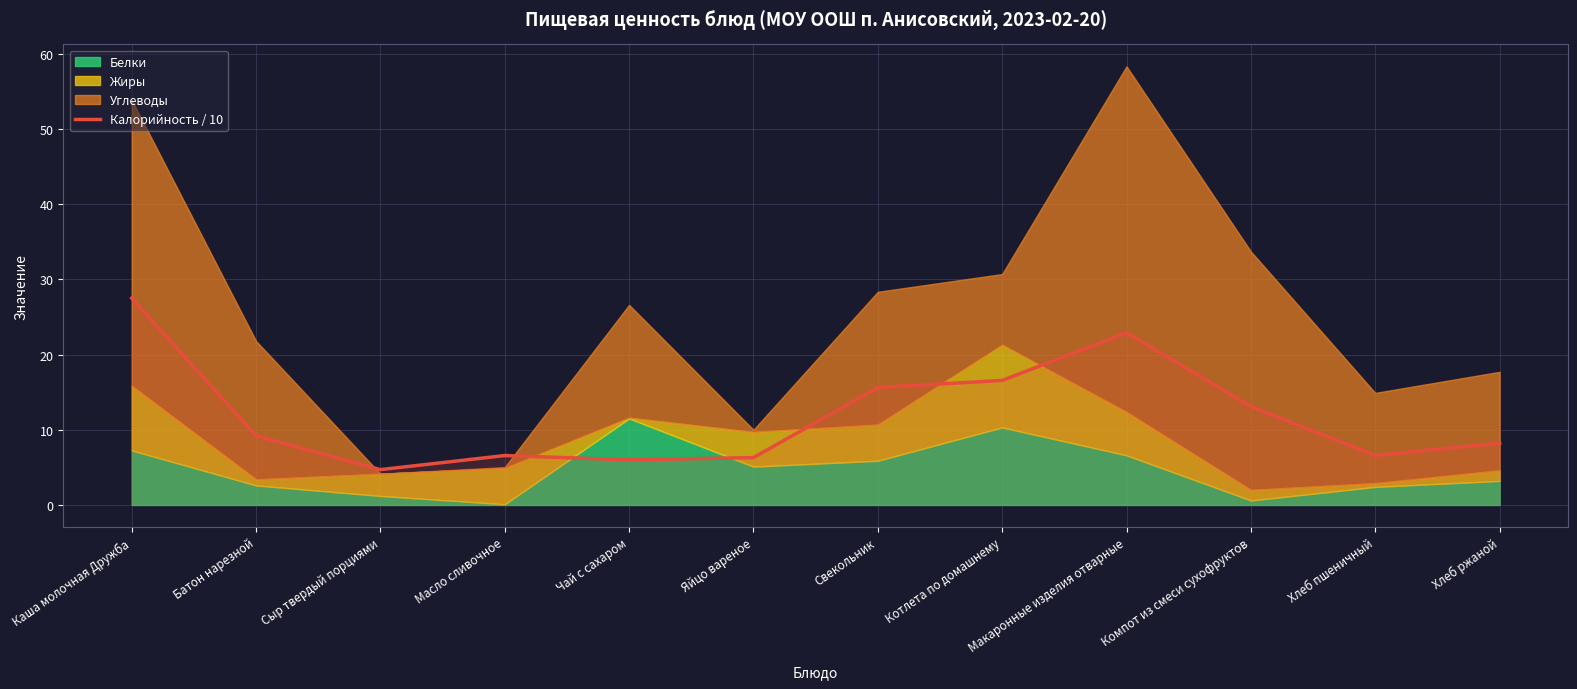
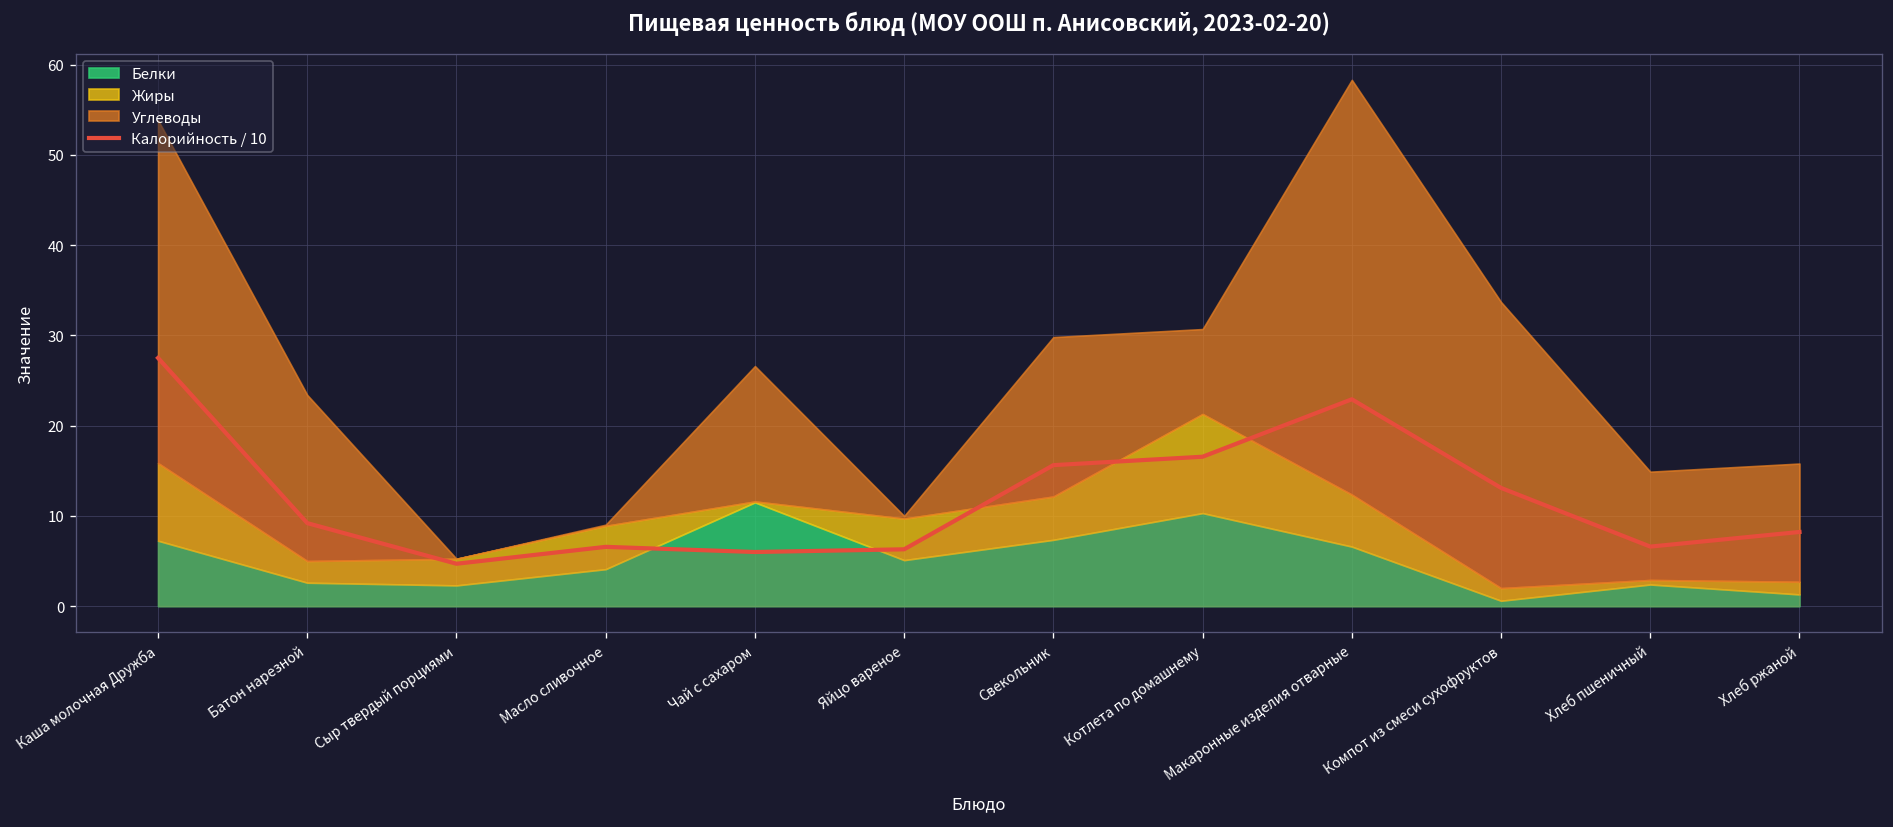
  {
    "Белки": {
      "Каша молочная Дружба": 7,
      "Батон нарезной": 3,
-     "Сыр твердый порциями": 1,
-     "Масло сливочное": 0,
+     "Сыр твердый порциями": 2,
+     "Масло сливочное": 4,
      "Яйцо вареное": 5,
-     "Свекольник": 6,
+     "Свекольник": 7,
      "Котлета по домашнему": 10,
      "Макаронные изделия отварные": 7,
      "Компот из смеси сухофруктов": 1,
      "Хлеб пшеничный": 2,
-     "Хлеб ржаной": 3
+     "Хлеб ржаной": 1
    },
    "Жиры": {
      "Каша молочная Дружба": 9,
-     "Батон нарезной": 1,
+     "Батон нарезной": 2,
      "Свекольник": 5,
      "Котлета по домашнему": 11,
      "Макаронные изделия отварные": 6,
      "Компот из смеси сухофруктов": 1,
      "Хлеб пшеничный": 1,
      "Хлеб ржаной": 1
    }
  }
